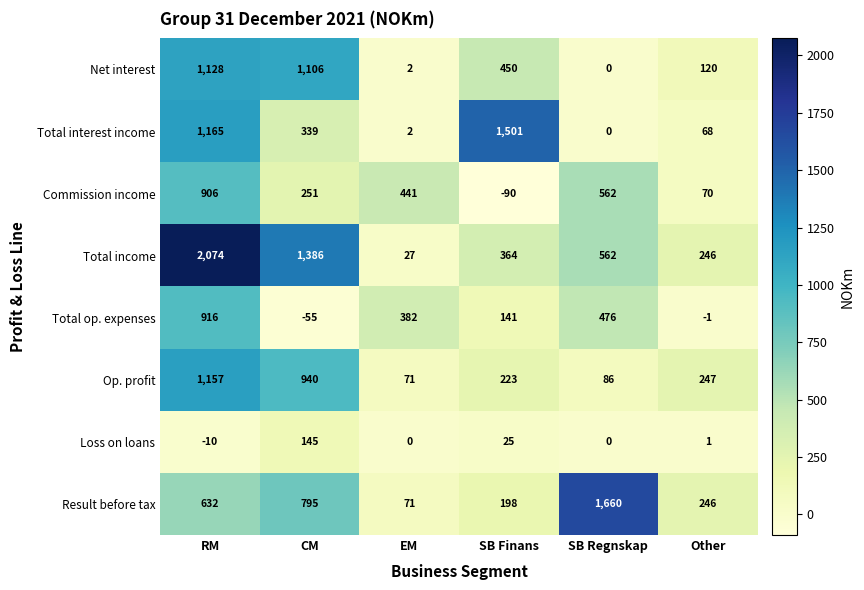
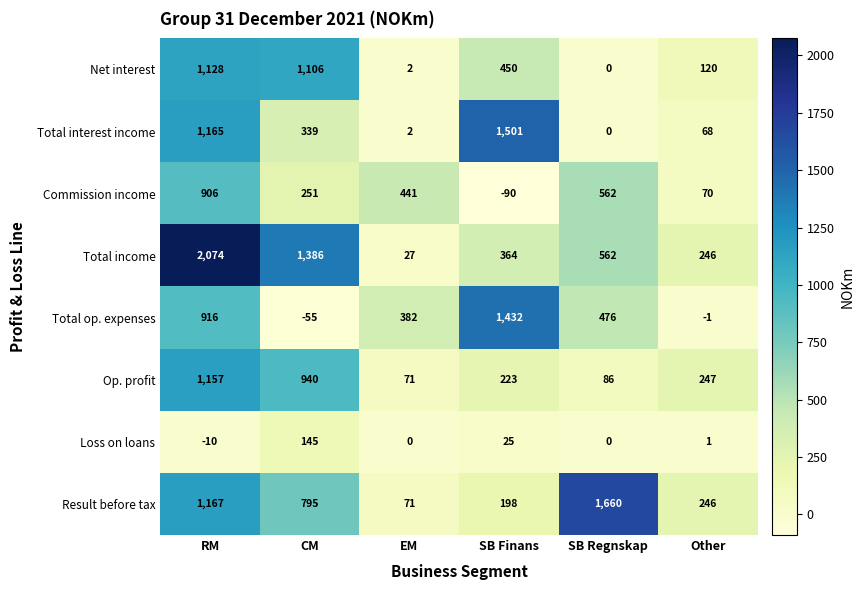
  {
    "Net interest": {
      "RM": "1,128",
      "CM": "1,106",
      "EM": "2",
      "SB Finans": "450",
      "SB Regnskap": "0",
      "Other": "120"
    },
    "Total interest income": {
      "RM": "1,165",
      "CM": "339",
      "EM": "2",
      "SB Finans": "1,501",
      "SB Regnskap": "0",
      "Other": "68"
    },
    "Commission income": {
      "RM": "906",
      "CM": "251",
      "EM": "441",
      "SB Finans": "-90",
      "SB Regnskap": "562",
      "Other": "70"
    },
    "Total income": {
      "RM": "2,074",
      "CM": "1,386",
      "EM": "27",
      "SB Finans": "364",
      "SB Regnskap": "562",
      "Other": "246"
    },
    "Total op. expenses": {
      "RM": "916",
      "CM": "-55",
      "EM": "382",
-     "SB Finans": "141",
+     "SB Finans": "1,432",
      "SB Regnskap": "476",
      "Other": "-1"
    },
    "Op. profit": {
      "RM": "1,157",
      "CM": "940",
      "EM": "71",
      "SB Finans": "223",
      "SB Regnskap": "86",
      "Other": "247"
    },
    "Loss on loans": {
      "RM": "-10",
      "CM": "145",
      "EM": "0",
      "SB Finans": "25",
      "SB Regnskap": "0",
      "Other": "1"
    },
    "Result before tax": {
-     "RM": "632",
+     "RM": "1,167",
      "CM": "795",
      "EM": "71",
      "SB Finans": "198",
      "SB Regnskap": "1,660",
      "Other": "246"
    }
  }
